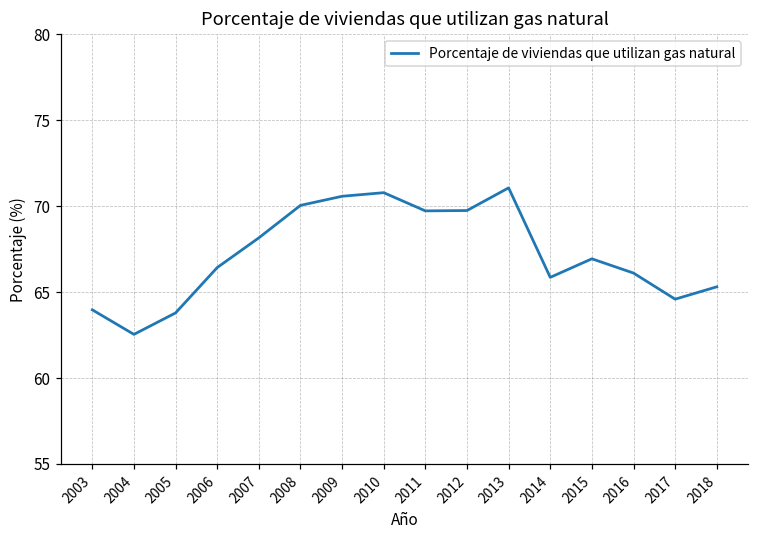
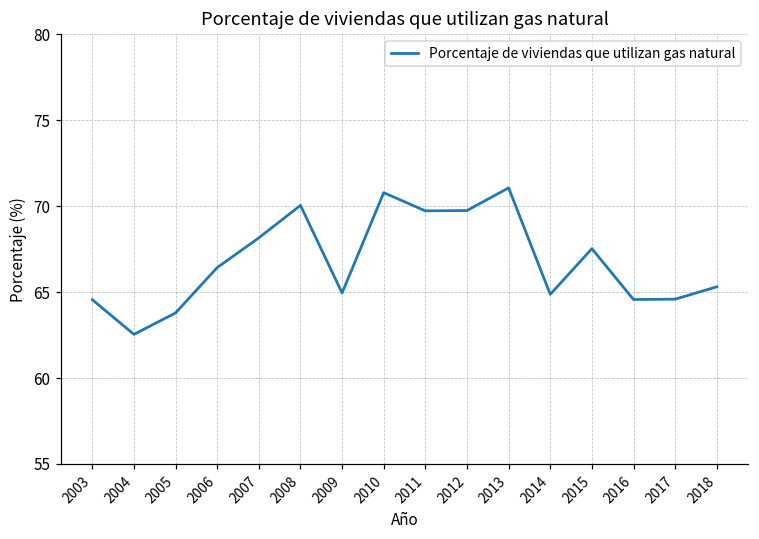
  {
-   "2003": 64.0,
+   "2003": 64.6,
    "2004": 62.5,
    "2005": 63.8,
    "2006": 66.4,
    "2007": 68.2,
    "2008": 70.1,
-   "2009": 70.6,
+   "2009": 65.0,
    "2010": 70.8,
    "2011": 69.7,
    "2012": 69.8,
    "2013": 71.1,
-   "2014": 65.9,
-   "2015": 66.9,
-   "2016": 66.1,
+   "2014": 64.9,
+   "2015": 67.5,
+   "2016": 64.6,
    "2017": 64.6,
    "2018": 65.3
  }
